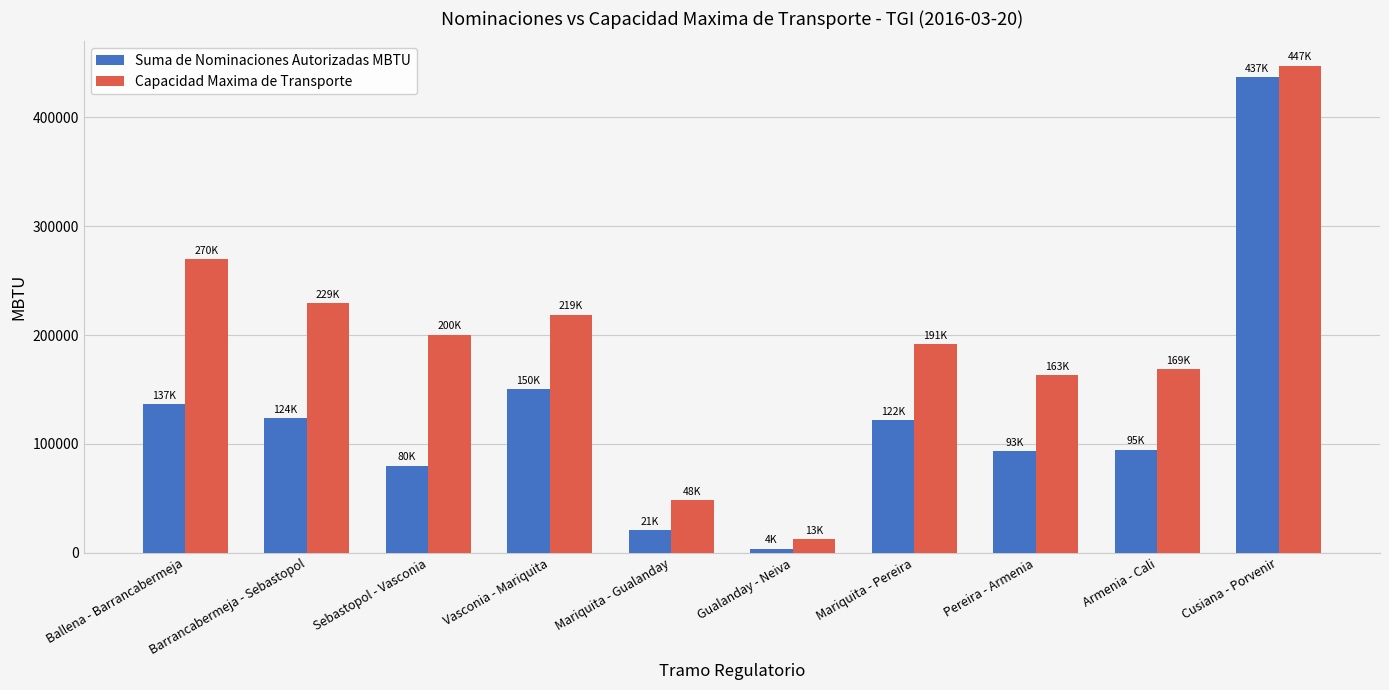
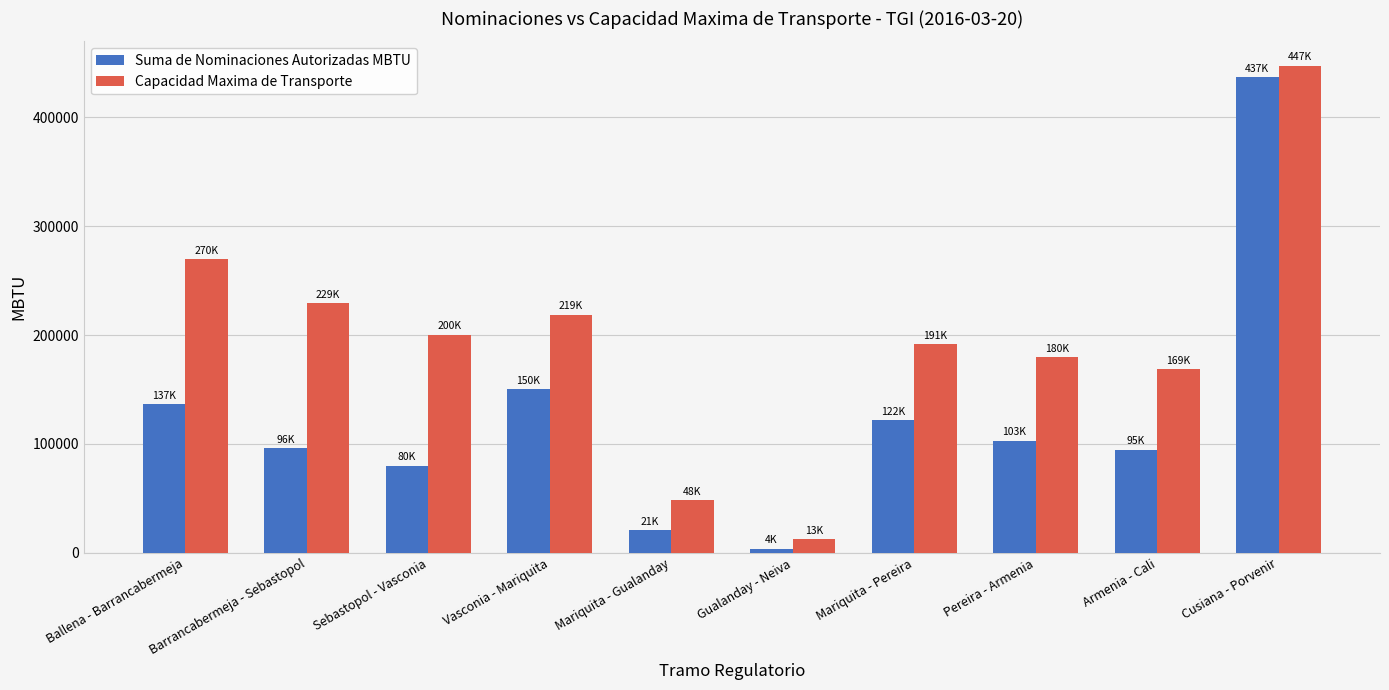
  {
    "Suma de Nominaciones Autorizadas MBTU": {
      "Ballena - Barrancabermeja": "137K",
-     "Barrancabermeja - Sebastopol": "124K",
+     "Barrancabermeja - Sebastopol": "96K",
      "Sebastopol - Vasconia": "80K",
      "Vasconia - Mariquita": "150K",
      "Mariquita - Gualanday": "21K",
      "Gualanday - Neiva": "4K",
      "Mariquita - Pereira": "122K",
-     "Pereira - Armenia": "93K",
+     "Pereira - Armenia": "103K",
      "Armenia - Cali": "95K",
      "Cusiana - Porvenir": "437K"
    },
    "Capacidad Maxima de Transporte": {
      "Ballena - Barrancabermeja": "270K",
      "Barrancabermeja - Sebastopol": "229K",
      "Sebastopol - Vasconia": "200K",
      "Vasconia - Mariquita": "219K",
      "Mariquita - Gualanday": "48K",
      "Gualanday - Neiva": "13K",
      "Mariquita - Pereira": "191K",
-     "Pereira - Armenia": "163K",
+     "Pereira - Armenia": "180K",
      "Armenia - Cali": "169K",
      "Cusiana - Porvenir": "447K"
    }
  }
